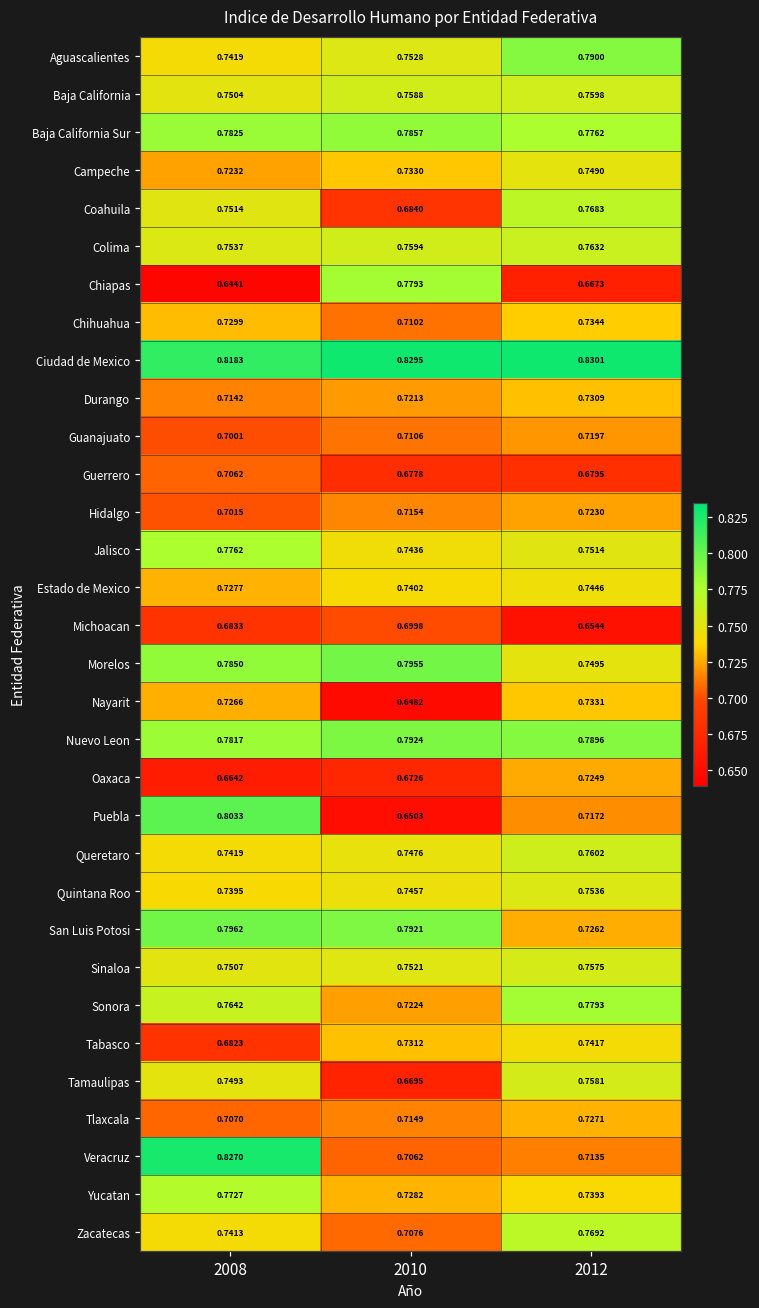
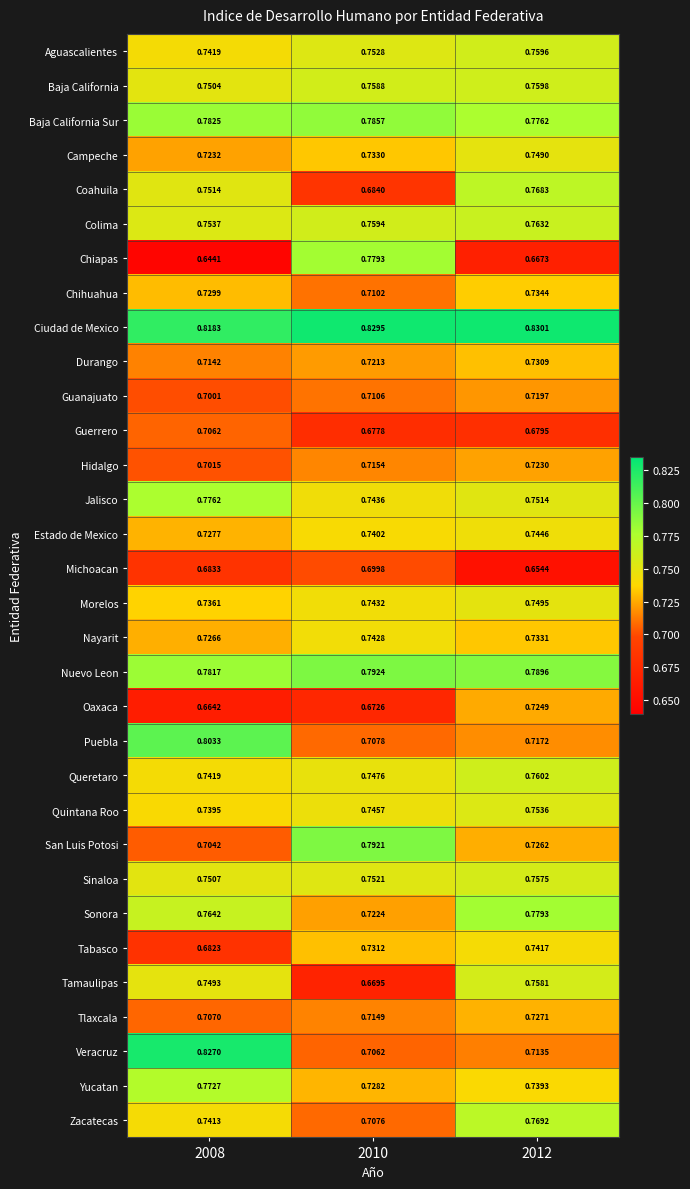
  {
    "Aguascalientes": {
      "2008": 0.7419,
      "2010": 0.7528,
-     "2012": 0.7900
+     "2012": 0.7596
    },
    "Baja California": {
      "2008": 0.7504,
      "2010": 0.7588,
      "2012": 0.7598
    },
    "Baja California Sur": {
      "2008": 0.7825,
      "2010": 0.7857,
      "2012": 0.7762
    },
    "Campeche": {
      "2008": 0.7232,
      "2010": 0.7330,
      "2012": 0.7490
    },
    "Coahuila": {
      "2008": 0.7514,
      "2010": 0.6840,
      "2012": 0.7683
    },
    "Colima": {
      "2008": 0.7537,
      "2010": 0.7594,
      "2012": 0.7632
    },
    "Chiapas": {
      "2008": 0.6441,
      "2010": 0.7793,
      "2012": 0.6673
    },
    "Chihuahua": {
      "2008": 0.7299,
      "2010": 0.7102,
      "2012": 0.7344
    },
    "Ciudad de Mexico": {
      "2008": 0.8183,
      "2010": 0.8295,
      "2012": 0.8301
    },
    "Durango": {
      "2008": 0.7142,
      "2010": 0.7213,
      "2012": 0.7309
    },
    "Guanajuato": {
      "2008": 0.7001,
      "2010": 0.7106,
      "2012": 0.7197
    },
    "Guerrero": {
      "2008": 0.7062,
      "2010": 0.6778,
      "2012": 0.6795
    },
    "Hidalgo": {
      "2008": 0.7015,
      "2010": 0.7154,
      "2012": 0.7230
    },
    "Jalisco": {
      "2008": 0.7762,
      "2010": 0.7436,
      "2012": 0.7514
    },
    "Estado de Mexico": {
      "2008": 0.7277,
      "2010": 0.7402,
      "2012": 0.7446
    },
    "Michoacan": {
      "2008": 0.6833,
      "2010": 0.6998,
      "2012": 0.6544
    },
    "Morelos": {
-     "2008": 0.7850,
-     "2010": 0.7955,
+     "2008": 0.7361,
+     "2010": 0.7432,
      "2012": 0.7495
    },
    "Nayarit": {
      "2008": 0.7266,
-     "2010": 0.6482,
+     "2010": 0.7428,
      "2012": 0.7331
    },
    "Nuevo Leon": {
      "2008": 0.7817,
      "2010": 0.7924,
      "2012": 0.7896
    },
    "Oaxaca": {
      "2008": 0.6642,
      "2010": 0.6726,
      "2012": 0.7249
    },
    "Puebla": {
      "2008": 0.8033,
-     "2010": 0.6503,
+     "2010": 0.7078,
      "2012": 0.7172
    },
    "Queretaro": {
      "2008": 0.7419,
      "2010": 0.7476,
      "2012": 0.7602
    },
    "Quintana Roo": {
      "2008": 0.7395,
      "2010": 0.7457,
      "2012": 0.7536
    },
    "San Luis Potosi": {
-     "2008": 0.7962,
+     "2008": 0.7042,
      "2010": 0.7921,
      "2012": 0.7262
    },
    "Sinaloa": {
      "2008": 0.7507,
      "2010": 0.7521,
      "2012": 0.7575
    },
    "Sonora": {
      "2008": 0.7642,
      "2010": 0.7224,
      "2012": 0.7793
    },
    "Tabasco": {
      "2008": 0.6823,
      "2010": 0.7312,
      "2012": 0.7417
    },
    "Tamaulipas": {
      "2008": 0.7493,
      "2010": 0.6695,
      "2012": 0.7581
    },
    "Tlaxcala": {
      "2008": 0.7070,
      "2010": 0.7149,
      "2012": 0.7271
    },
    "Veracruz": {
      "2008": 0.8270,
      "2010": 0.7062,
      "2012": 0.7135
    },
    "Yucatan": {
      "2008": 0.7727,
      "2010": 0.7282,
      "2012": 0.7393
    },
    "Zacatecas": {
      "2008": 0.7413,
      "2010": 0.7076,
      "2012": 0.7692
    }
  }
